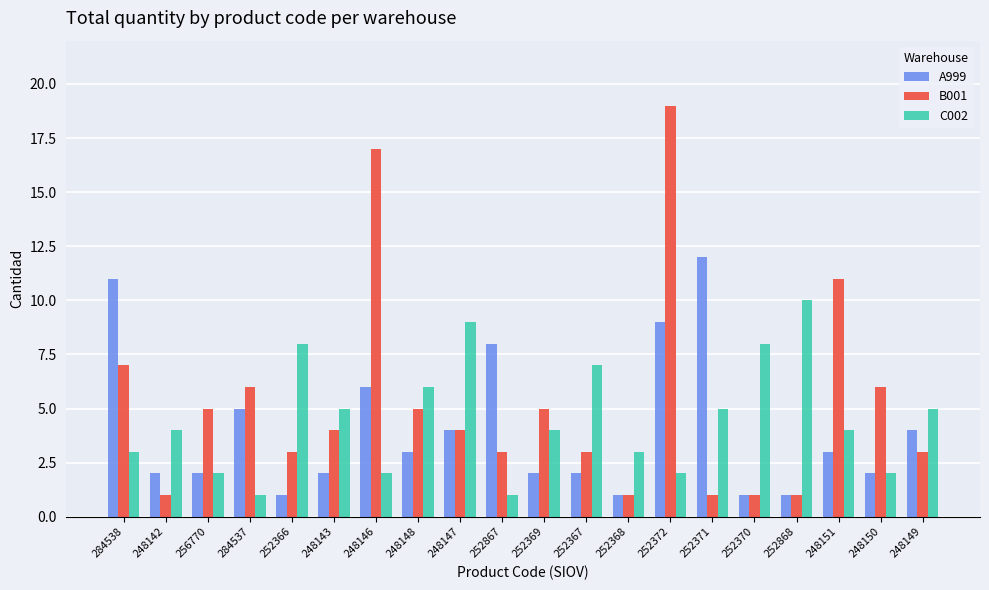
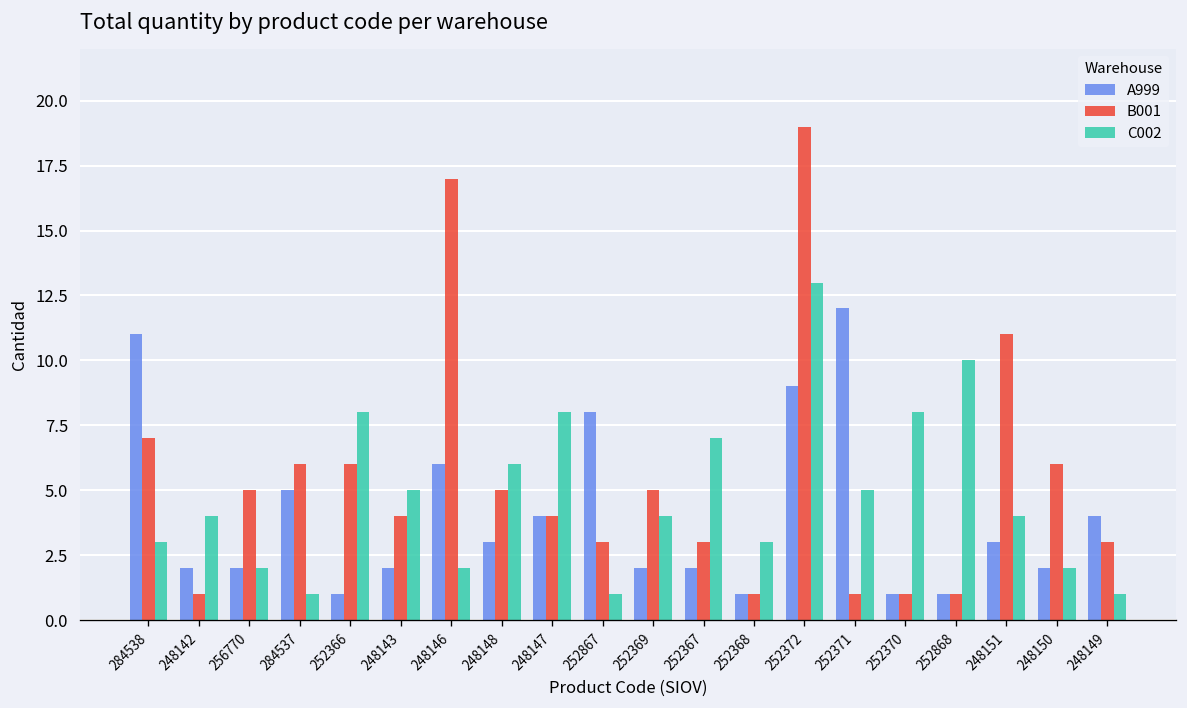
  {
    "A999": {
      "284538": 11,
      "248142": 2,
      "256770": 2,
      "284537": 5,
      "252366": 1,
      "248143": 2,
      "248146": 6,
      "248148": 3,
      "248147": 4,
      "252867": 8,
      "252369": 2,
      "252367": 2,
      "252368": 1,
      "252372": 9,
      "252371": 12,
      "252370": 1,
      "252868": 1,
      "248151": 3,
      "248150": 2,
      "248149": 4
    },
    "B001": {
      "284538": 7,
      "248142": 1,
      "256770": 5,
      "284537": 6,
-     "252366": 3,
+     "252366": 6,
      "248143": 4,
      "248146": 17,
      "248148": 5,
      "248147": 4,
      "252867": 3,
      "252369": 5,
      "252367": 3,
      "252368": 1,
      "252372": 19,
      "252371": 1,
      "252370": 1,
      "252868": 1,
      "248151": 11,
      "248150": 6,
      "248149": 3
    },
    "C002": {
      "284538": 3,
      "248142": 4,
      "256770": 2,
      "284537": 1,
      "252366": 8,
      "248143": 5,
      "248146": 2,
      "248148": 6,
-     "248147": 9,
+     "248147": 8,
      "252867": 1,
      "252369": 4,
      "252367": 7,
      "252368": 3,
-     "252372": 2,
+     "252372": 13,
      "252371": 5,
      "252370": 8,
      "252868": 10,
      "248151": 4,
      "248150": 2,
-     "248149": 5
+     "248149": 1
    }
  }
